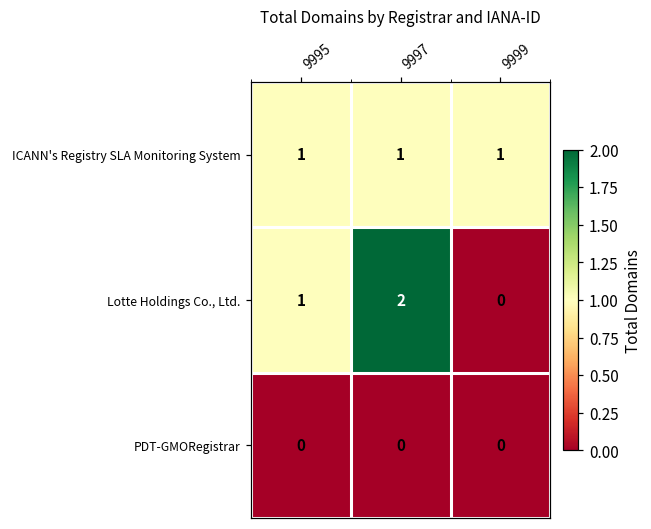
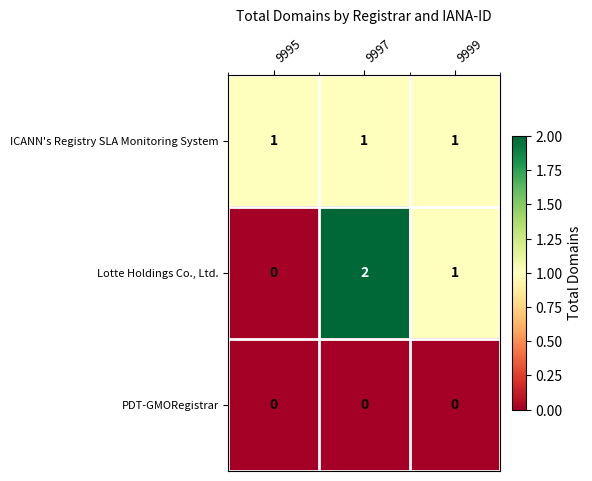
  {
    "ICANN's Registry SLA Monitoring System": {
      "9995": 1,
      "9997": 1,
      "9999": 1
    },
    "Lotte Holdings Co., Ltd.": {
-     "9995": 1,
+     "9995": 0,
      "9997": 2,
-     "9999": 0
+     "9999": 1
    },
    "PDT-GMORegistrar": {
      "9995": 0,
      "9997": 0,
      "9999": 0
    }
  }
